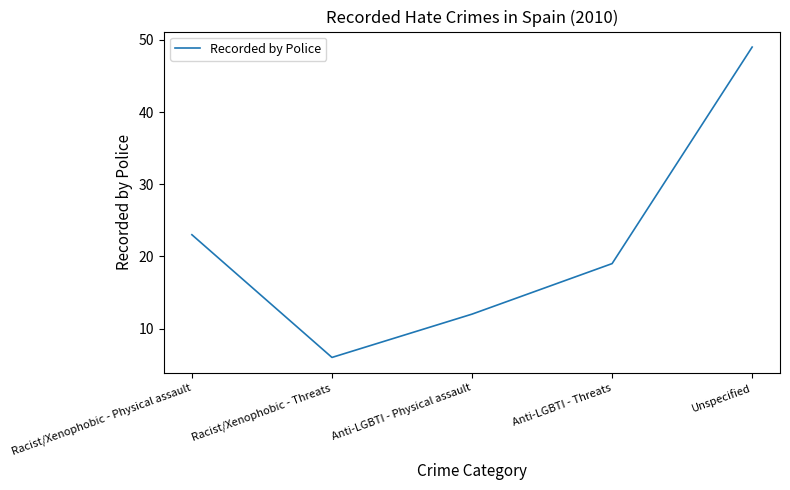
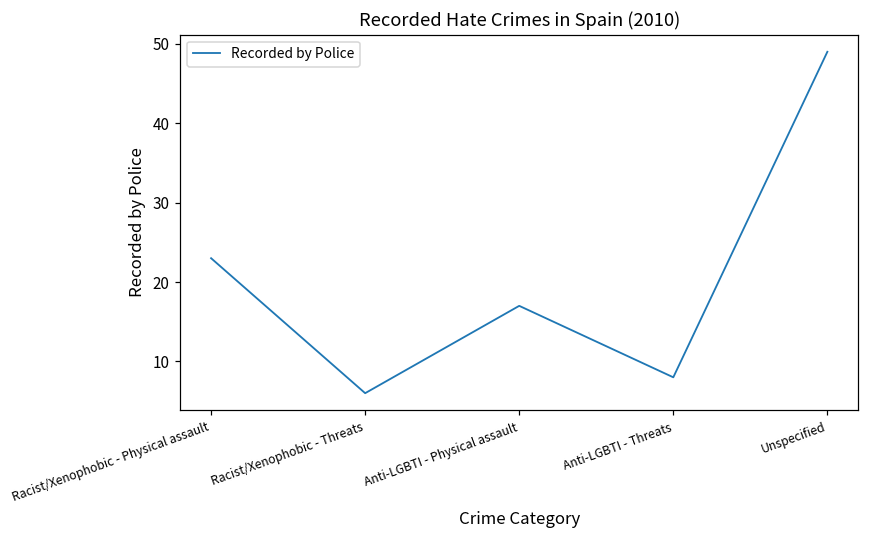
  {
    "Racist/Xenophobic - Physical assault": 23,
    "Racist/Xenophobic - Threats": 6,
-   "Anti-LGBTI - Physical assault": 12,
-   "Anti-LGBTI - Threats": 19,
+   "Anti-LGBTI - Physical assault": 17,
+   "Anti-LGBTI - Threats": 8,
    "Unspecified": 49
  }
